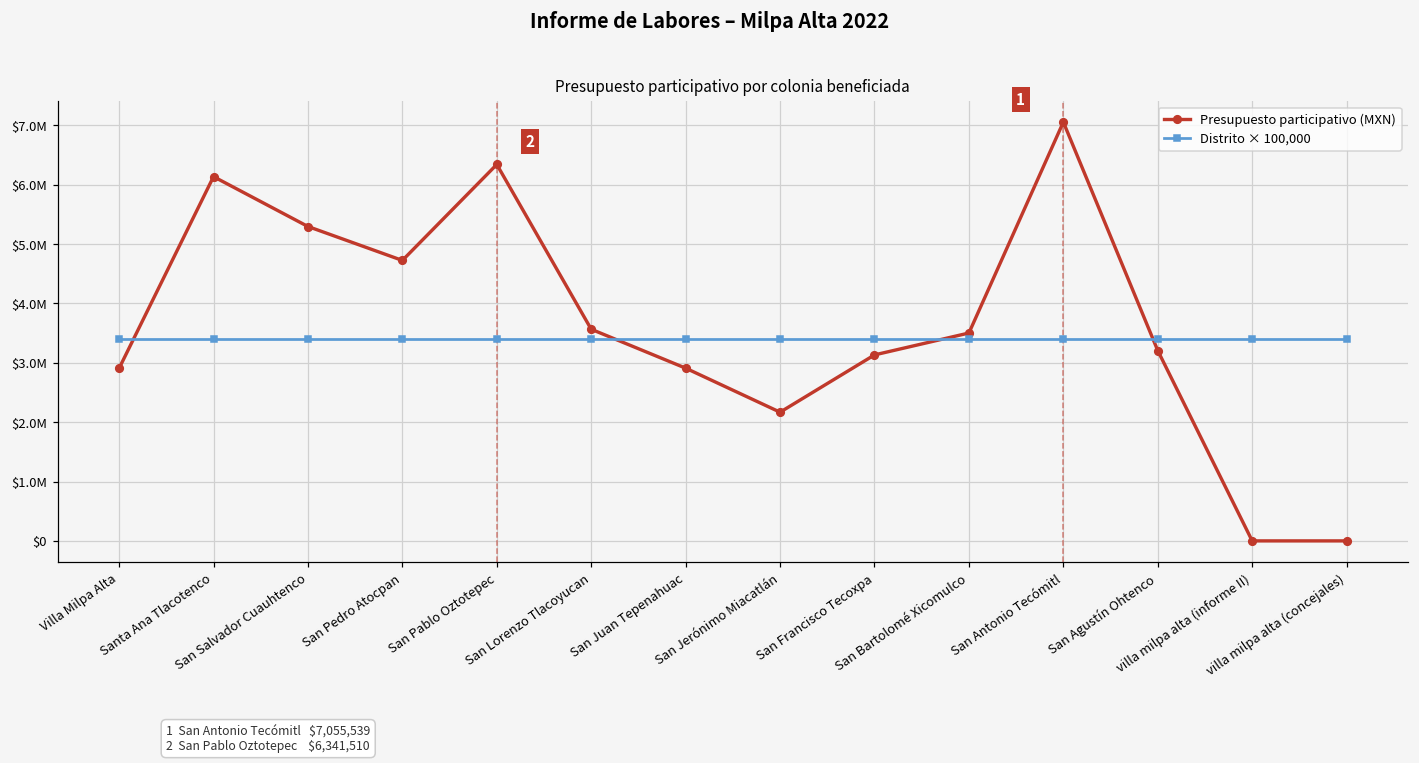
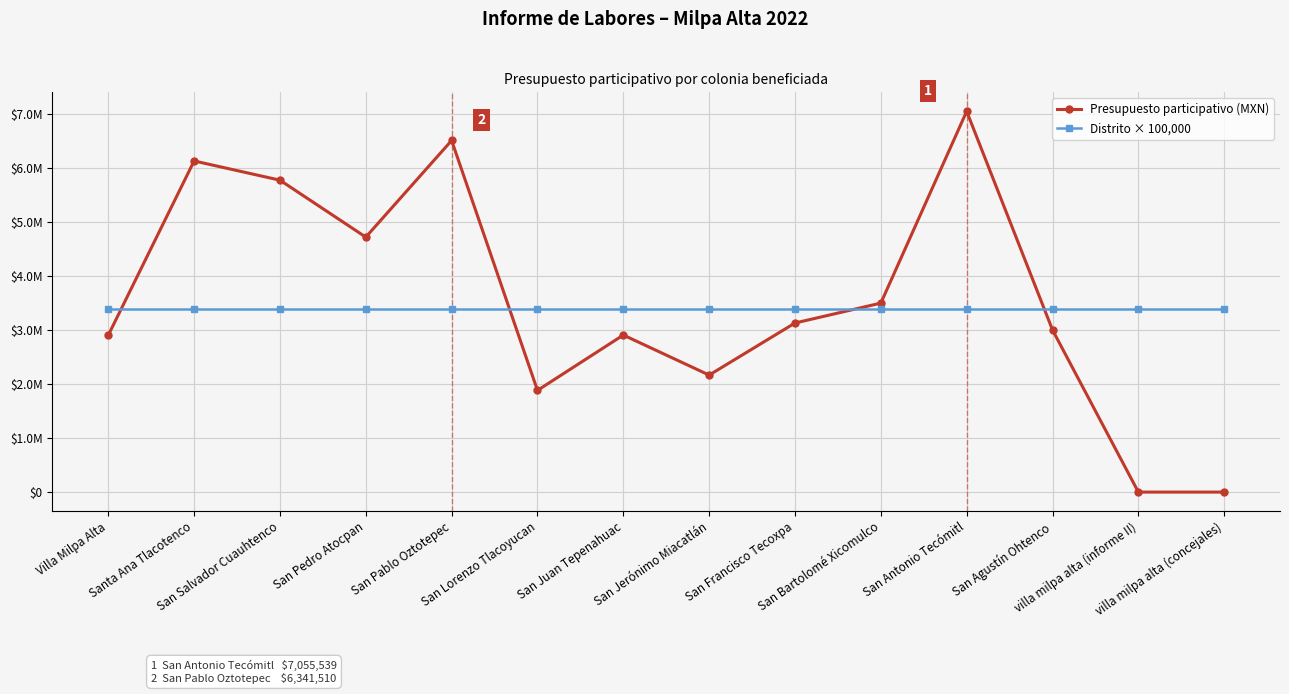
  {
    "Presupuesto participativo (MXN)": {
      "Villa Milpa Alta": "$2900000",
      "Santa Ana Tlacotenco": "$6100000",
-     "San Salvador Cuauhtenco": "$5300000",
+     "San Salvador Cuauhtenco": "$5800000",
      "San Pedro Atocpan": "$4700000",
-     "San Pablo Oztotepec": "$6300000",
-     "San Lorenzo Tlacoyucan": "$3600000",
+     "San Pablo Oztotepec": "$6500000",
+     "San Lorenzo Tlacoyucan": "$1900000",
      "San Juan Tepenahuac": "$2900000",
      "San Jerónimo Miacatlán": "$2200000",
      "San Francisco Tecoxpa": "$3100000",
      "San Bartolomé Xicomulco": "$3500000",
      "San Antonio Tecómitl": "$7100000",
-     "San Agustín Ohtenco": "$3200000",
+     "San Agustín Ohtenco": "$3000000",
      "villa milpa alta (informe II)": "$0",
      "villa milpa alta (concejales)": "$0"
    },
    "Distrito × 100,000": {
      "Villa Milpa Alta": "$3400000",
      "Santa Ana Tlacotenco": "$3400000",
      "San Salvador Cuauhtenco": "$3400000",
      "San Pedro Atocpan": "$3400000",
      "San Pablo Oztotepec": "$3400000",
      "San Lorenzo Tlacoyucan": "$3400000",
      "San Juan Tepenahuac": "$3400000",
      "San Jerónimo Miacatlán": "$3400000",
      "San Francisco Tecoxpa": "$3400000",
      "San Bartolomé Xicomulco": "$3400000",
      "San Antonio Tecómitl": "$3400000",
      "San Agustín Ohtenco": "$3400000",
      "villa milpa alta (informe II)": "$3400000",
      "villa milpa alta (concejales)": "$3400000"
    }
  }
